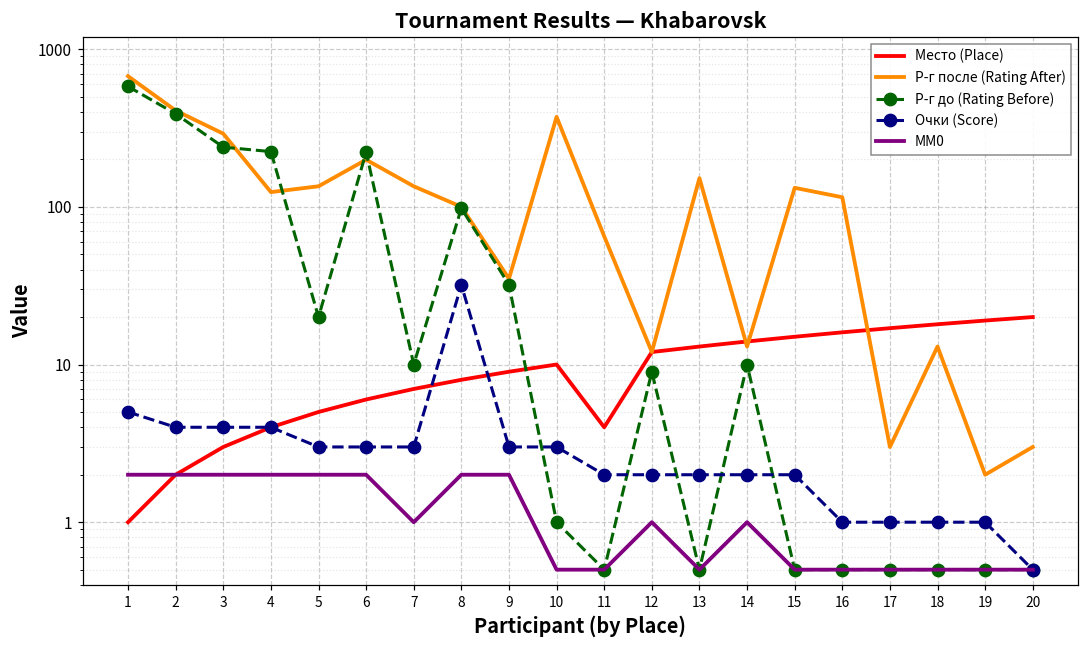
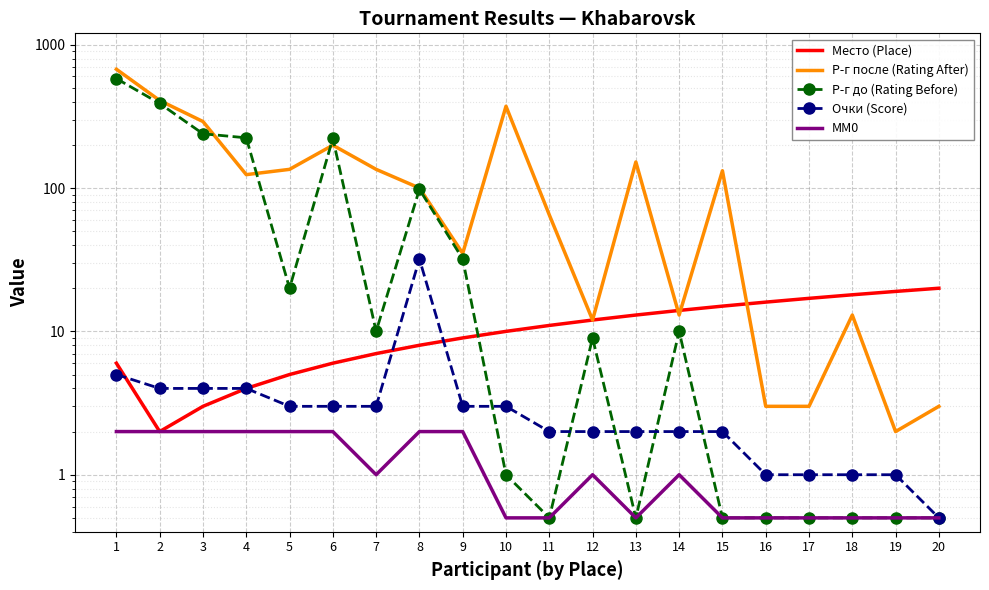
  {
    "Место (Place)": {
-     "1": 1,
+     "1": 6,
      "3": 3,
      "5": 5,
      "6": 6,
      "7": 7,
      "8": 8,
      "9": 9,
      "10": 10,
-     "11": 4,
+     "11": 11,
      "13": 13,
      "14": 14,
      "15": 15,
      "16": 16,
      "17": 17,
      "18": 18,
      "19": 19,
      "20": 20
    },
    "Р-г после (Rating After)": {
      "1": 700,
      "2": 410,
      "3": 290,
      "4": 120,
      "5": 140,
      "6": 200,
      "7": 140,
      "9": 35,
      "10": 370,
      "11": 70,
      "13": 150,
      "14": 13,
      "15": 130,
-     "16": 120,
+     "16": 3,
      "17": 3,
      "18": 13,
      "19": 2,
      "20": 3
    },
    "Р-г до (Rating Before)": {
      "1": 580,
      "2": 390,
      "3": 240,
      "4": 220,
      "5": 20,
      "6": 220,
      "7": 10,
      "9": 32,
      "10": 1,
      "12": 9,
      "14": 10
    },
    "Очки (Score)": {
      "1": 5,
      "2": 4,
      "3": 4,
      "5": 3,
      "6": 3,
      "7": 3,
      "8": 32,
      "9": 3,
      "10": 3,
      "11": 2,
      "12": 2,
      "13": 2,
      "14": 2,
      "15": 2,
      "16": 1,
      "17": 1,
      "18": 1,
      "19": 1
    },
    "MM0": {
      "1": 2,
      "3": 2,
      "4": 2,
      "5": 2,
      "6": 2,
      "7": 1,
      "8": 2,
      "9": 2,
      "10": 0.50,
      "12": 1,
      "14": 1
    }
  }
